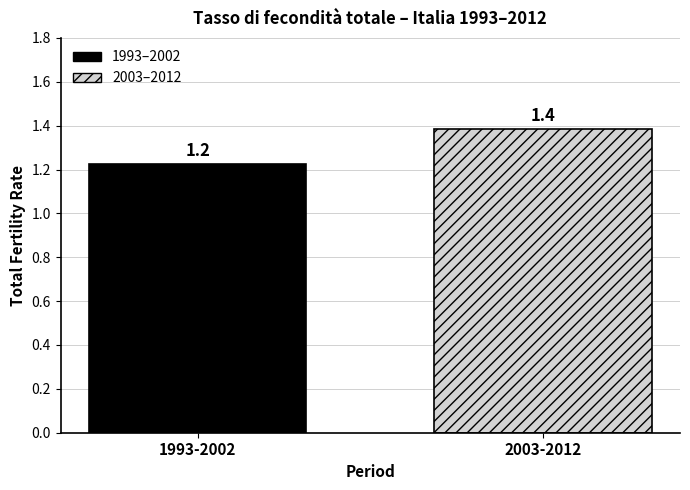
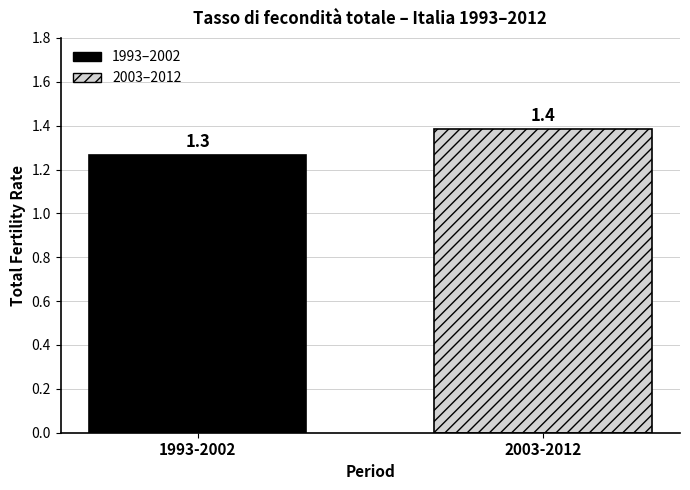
  {
-   "1993-2002": 1.2,
+   "1993-2002": 1.3,
    "2003-2012": 1.4
  }
